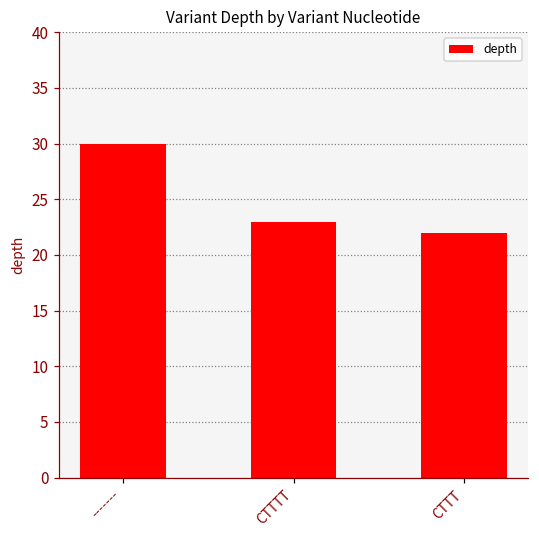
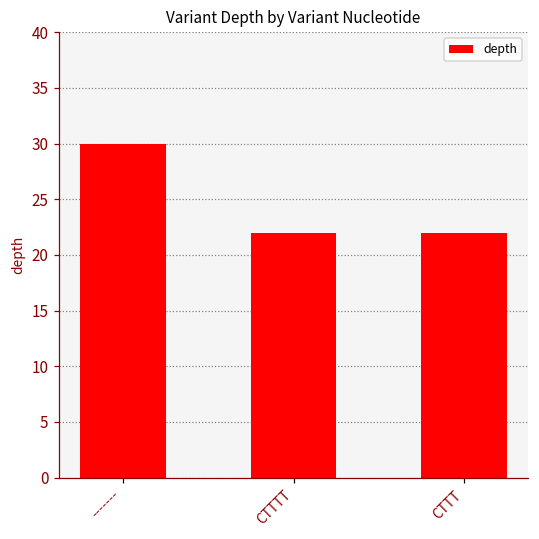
  {
    "-------": 30,
-   "CTTTT": 23,
+   "CTTTT": 22,
    "CTTT": 22
  }
